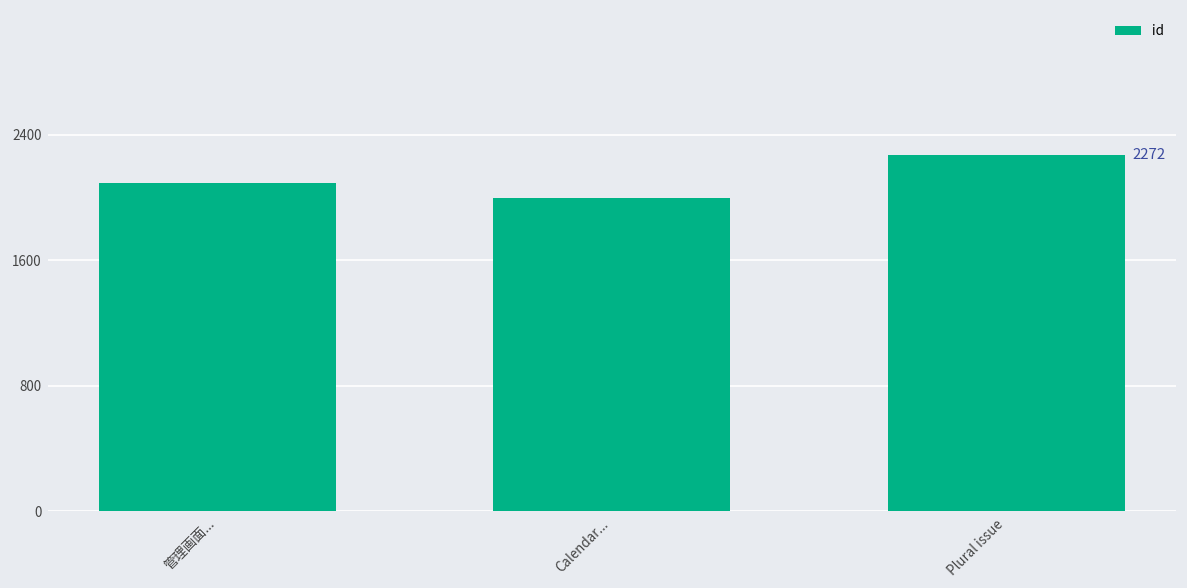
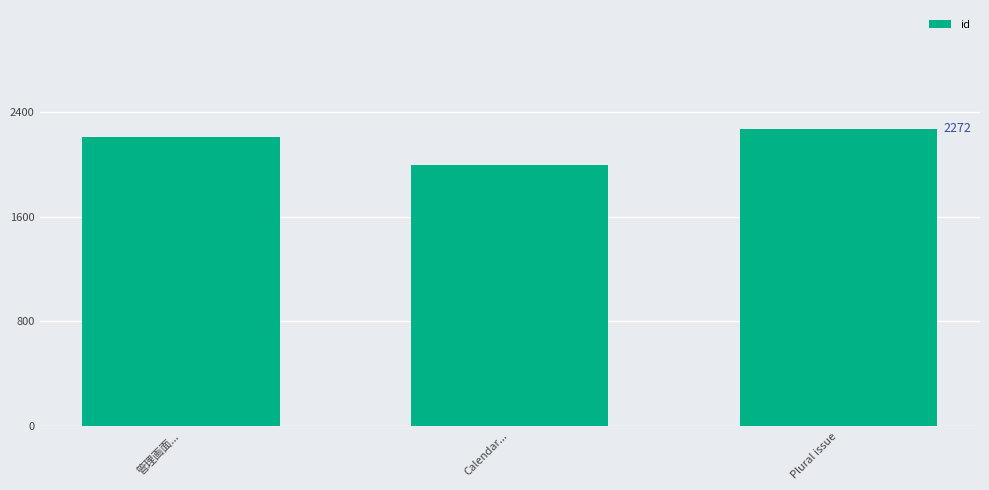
  {
-   "管理画面...": 2090,
+   "管理画面...": 2210,
    "Calendar...": 2000,
    "Plural issue": 2270
  }
